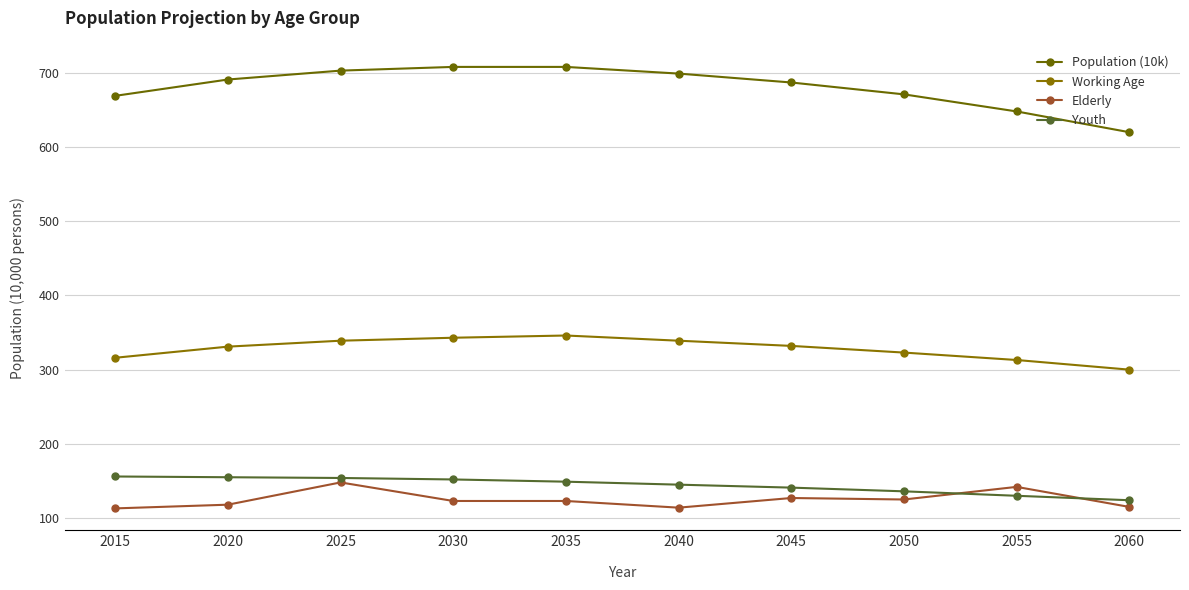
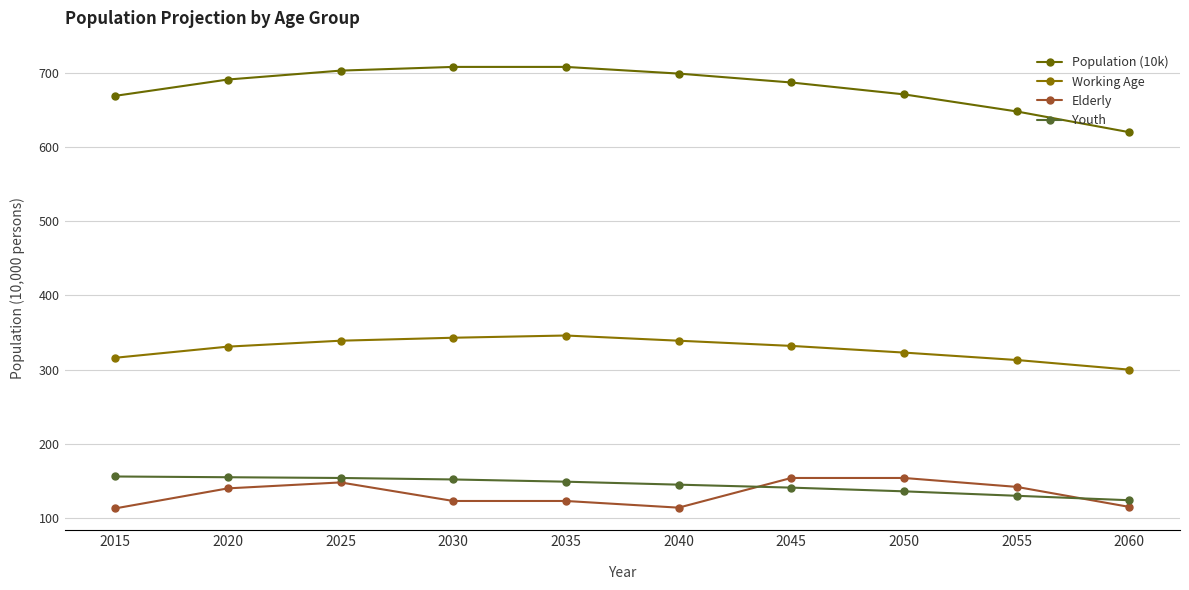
  {
    "Elderly": {
      "2015": 110,
-     "2020": 120,
+     "2020": 140,
      "2025": 150,
      "2030": 120,
      "2035": 120,
      "2040": 110,
-     "2045": 130,
-     "2050": 130,
+     "2045": 150,
+     "2050": 150,
      "2055": 140,
      "2060": 120
    }
  }
